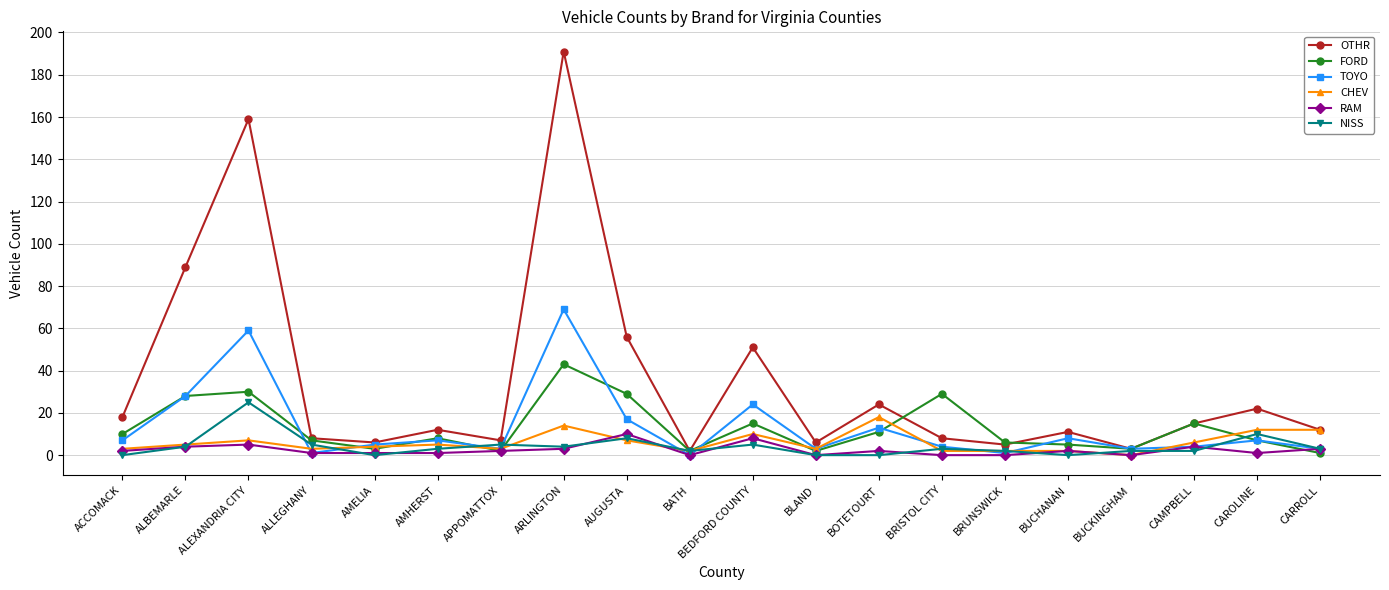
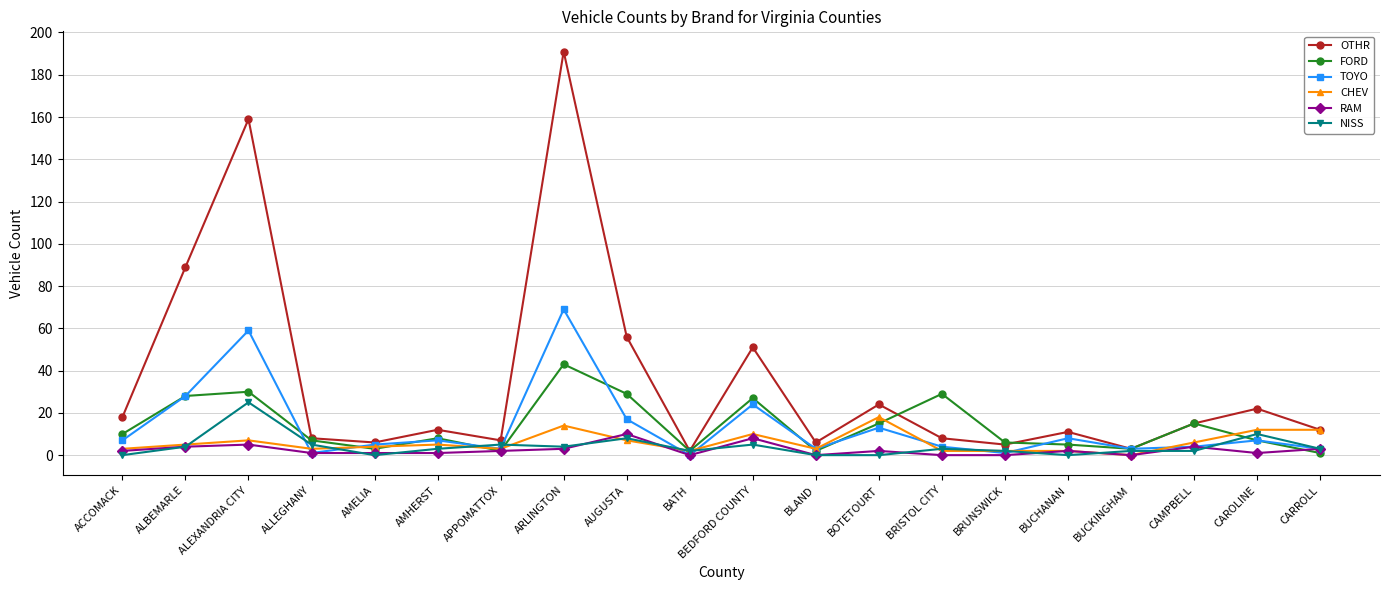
  {
    "OTHR": {
      "ACCOMACK": 18,
      "ALBEMARLE": 89,
      "ALEXANDRIA CITY": 159,
      "AMHERST": 12,
      "APPOMATTOX": 7,
      "ARLINGTON": 191,
      "AUGUSTA": 56,
      "BEDFORD COUNTY": 51,
      "BLAND": 6,
      "BOTETOURT": 24,
      "BRISTOL CITY": 8,
      "BUCHANAN": 11,
      "CAROLINE": 22
    },
    "FORD": {
      "ACCOMACK": 10,
      "ALEXANDRIA CITY": 30,
      "ARLINGTON": 43,
      "AUGUSTA": 29,
-     "BEDFORD COUNTY": 15,
-     "BOTETOURT": 11,
+     "BEDFORD COUNTY": 27,
+     "BOTETOURT": 15,
      "BRISTOL CITY": 29,
      "BUCHANAN": 5,
      "CARROLL": 1
    },
    "TOYO": {
      "ACCOMACK": 7,
      "ALEXANDRIA CITY": 59,
      "ARLINGTON": 69,
      "AUGUSTA": 17,
      "BEDFORD COUNTY": 24,
      "BOTETOURT": 13,
      "BUCHANAN": 8
    },
    "CHEV": {
      "ALEXANDRIA CITY": 7,
      "ALLEGHANY": 3,
      "AMHERST": 5,
      "ARLINGTON": 14,
      "BEDFORD COUNTY": 10,
      "BOTETOURT": 18,
      "CAMPBELL": 6,
      "CAROLINE": 12
    },
    "RAM": {
      "ALEXANDRIA CITY": 5,
      "AMHERST": 1,
      "AUGUSTA": 10,
      "BEDFORD COUNTY": 8,
      "BOTETOURT": 2,
      "BRISTOL CITY": 0,
      "CAROLINE": 1
    },
    "NISS": {
      "ACCOMACK": 0,
      "ALEXANDRIA CITY": 25,
      "ALLEGHANY": 5,
      "AMHERST": 3,
      "APPOMATTOX": 5,
      "BEDFORD COUNTY": 5,
      "BOTETOURT": 0,
      "BUCHANAN": 0,
      "CAMPBELL": 2,
      "CAROLINE": 10
    }
  }
